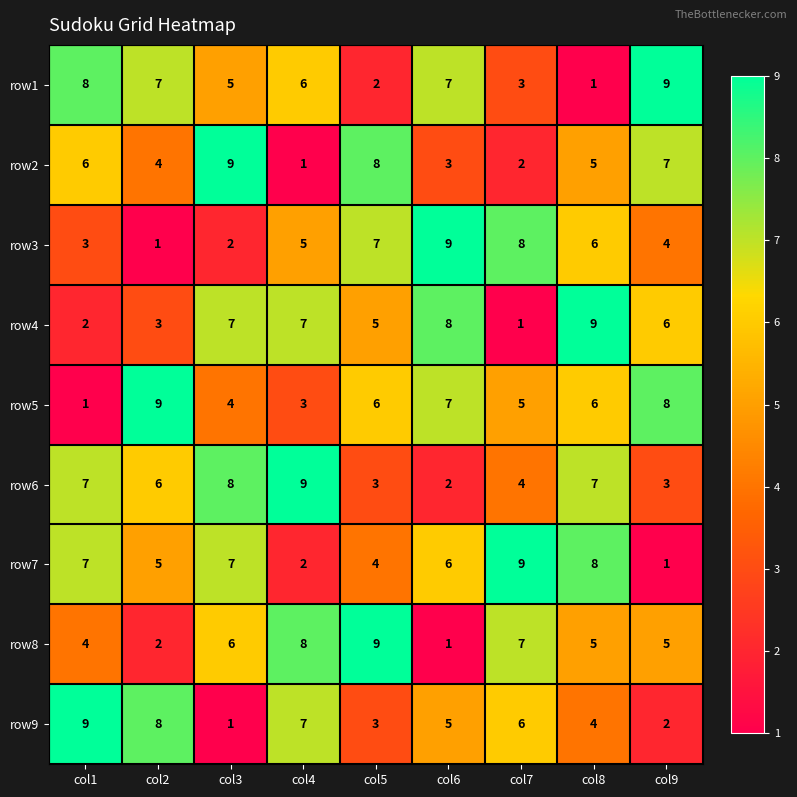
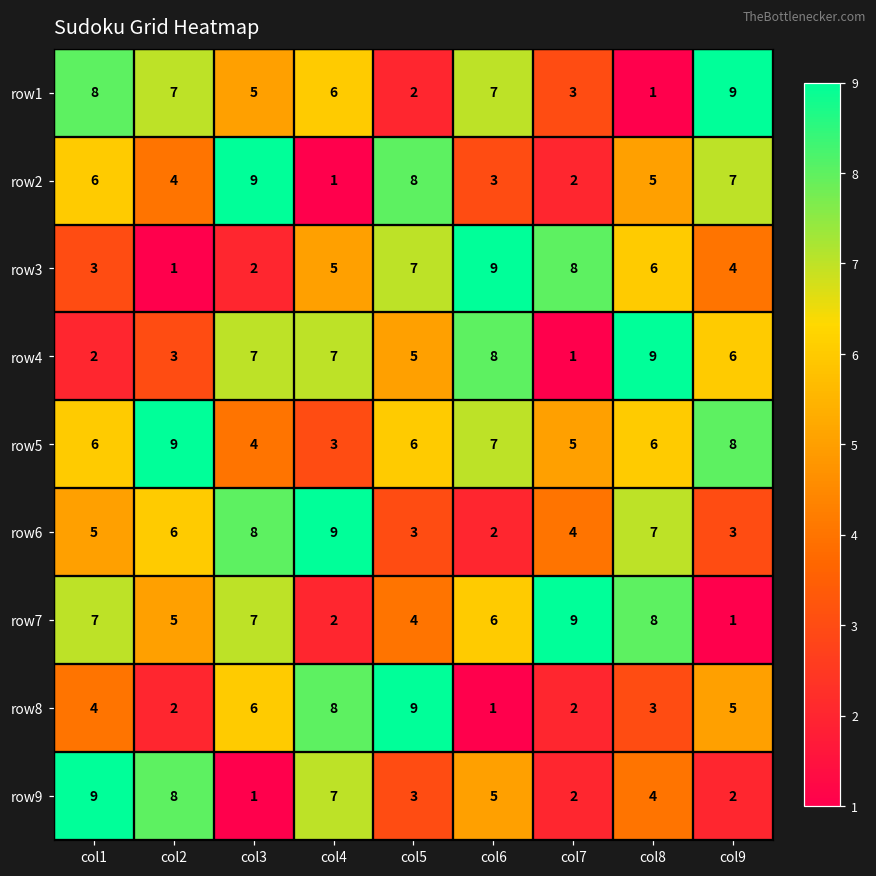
  {
    "row1": {
      "col1": 8,
      "col2": 7,
      "col3": 5,
      "col4": 6,
      "col5": 2,
      "col6": 7,
      "col7": 3,
      "col8": 1,
      "col9": 9
    },
    "row2": {
      "col1": 6,
      "col2": 4,
      "col3": 9,
      "col4": 1,
      "col5": 8,
      "col6": 3,
      "col7": 2,
      "col8": 5,
      "col9": 7
    },
    "row3": {
      "col1": 3,
      "col2": 1,
      "col3": 2,
      "col4": 5,
      "col5": 7,
      "col6": 9,
      "col7": 8,
      "col8": 6,
      "col9": 4
    },
    "row4": {
      "col1": 2,
      "col2": 3,
      "col3": 7,
      "col4": 7,
      "col5": 5,
      "col6": 8,
      "col7": 1,
      "col8": 9,
      "col9": 6
    },
    "row5": {
-     "col1": 1,
+     "col1": 6,
      "col2": 9,
      "col3": 4,
      "col4": 3,
      "col5": 6,
      "col6": 7,
      "col7": 5,
      "col8": 6,
      "col9": 8
    },
    "row6": {
-     "col1": 7,
+     "col1": 5,
      "col2": 6,
      "col3": 8,
      "col4": 9,
      "col5": 3,
      "col6": 2,
      "col7": 4,
      "col8": 7,
      "col9": 3
    },
    "row7": {
      "col1": 7,
      "col2": 5,
      "col3": 7,
      "col4": 2,
      "col5": 4,
      "col6": 6,
      "col7": 9,
      "col8": 8,
      "col9": 1
    },
    "row8": {
      "col1": 4,
      "col2": 2,
      "col3": 6,
      "col4": 8,
      "col5": 9,
      "col6": 1,
-     "col7": 7,
-     "col8": 5,
+     "col7": 2,
+     "col8": 3,
      "col9": 5
    },
    "row9": {
      "col1": 9,
      "col2": 8,
      "col3": 1,
      "col4": 7,
      "col5": 3,
      "col6": 5,
-     "col7": 6,
+     "col7": 2,
      "col8": 4,
      "col9": 2
    }
  }
